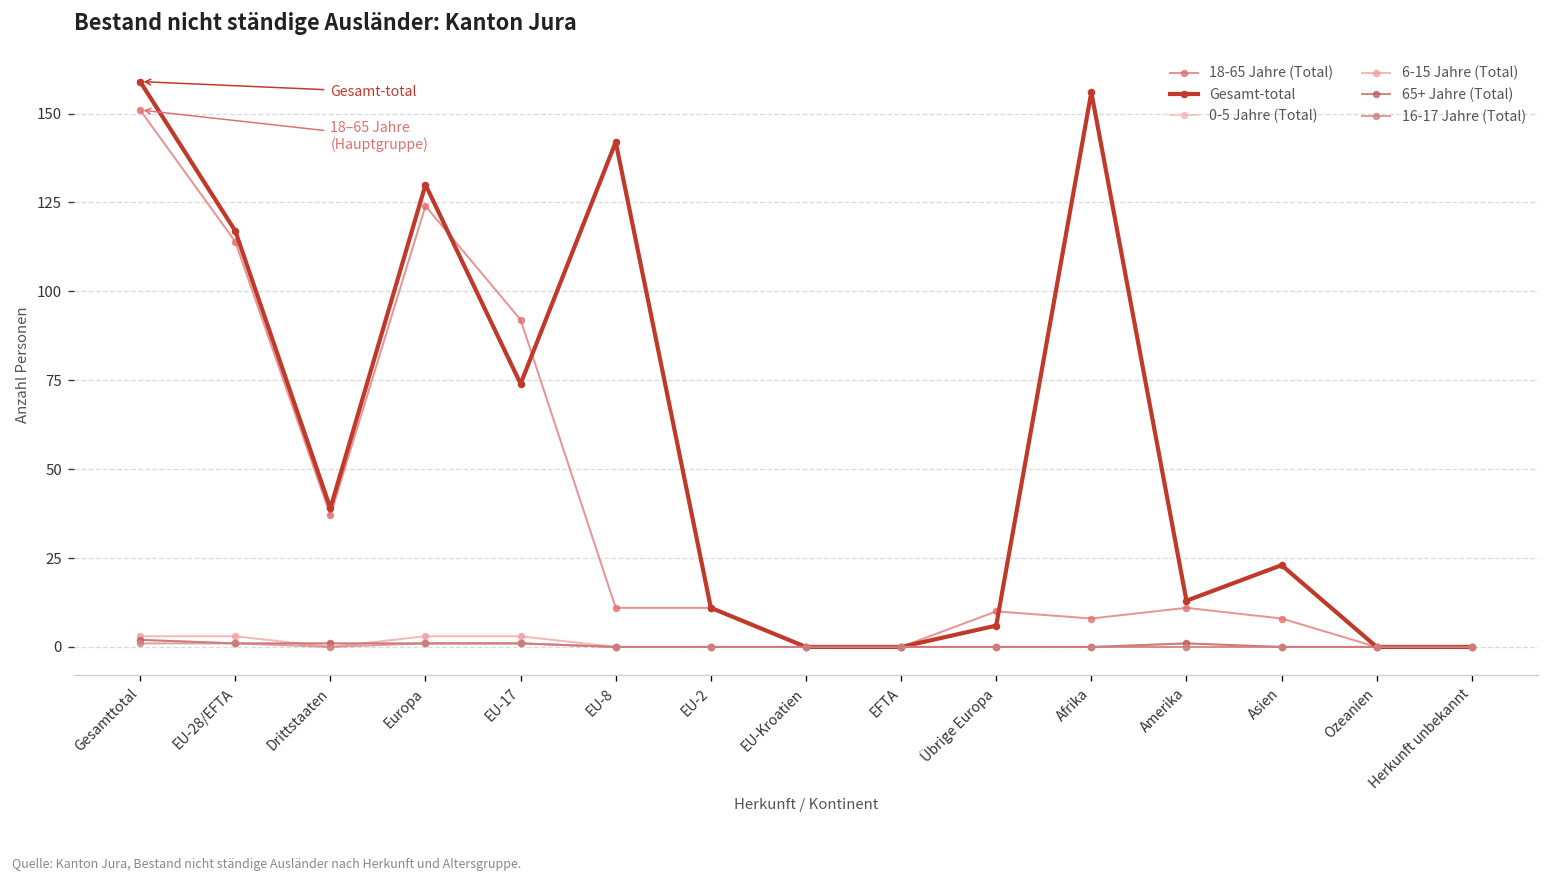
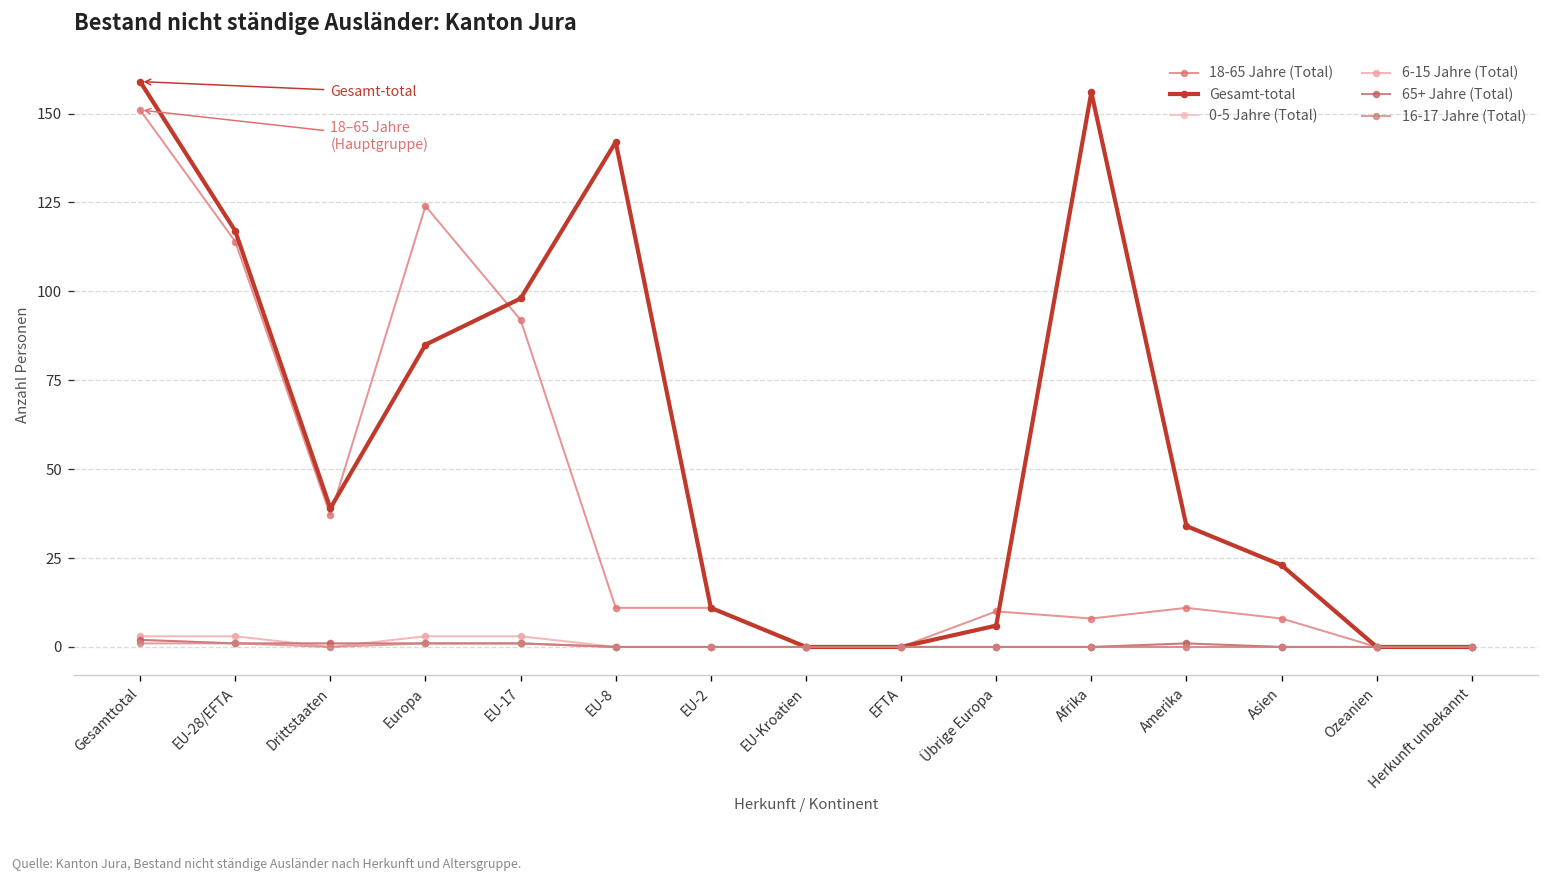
  {
    "Gesamt-total": {
      "Gesamttotal": 159,
      "EU-28/EFTA": 117,
      "Drittstaaten": 39,
-     "Europa": 130,
-     "EU-17": 74,
+     "Europa": 85,
+     "EU-17": 98,
      "EU-8": 142,
      "Übrige Europa": 6,
      "Afrika": 156,
-     "Amerika": 13,
+     "Amerika": 34,
      "Asien": 23
    }
  }
